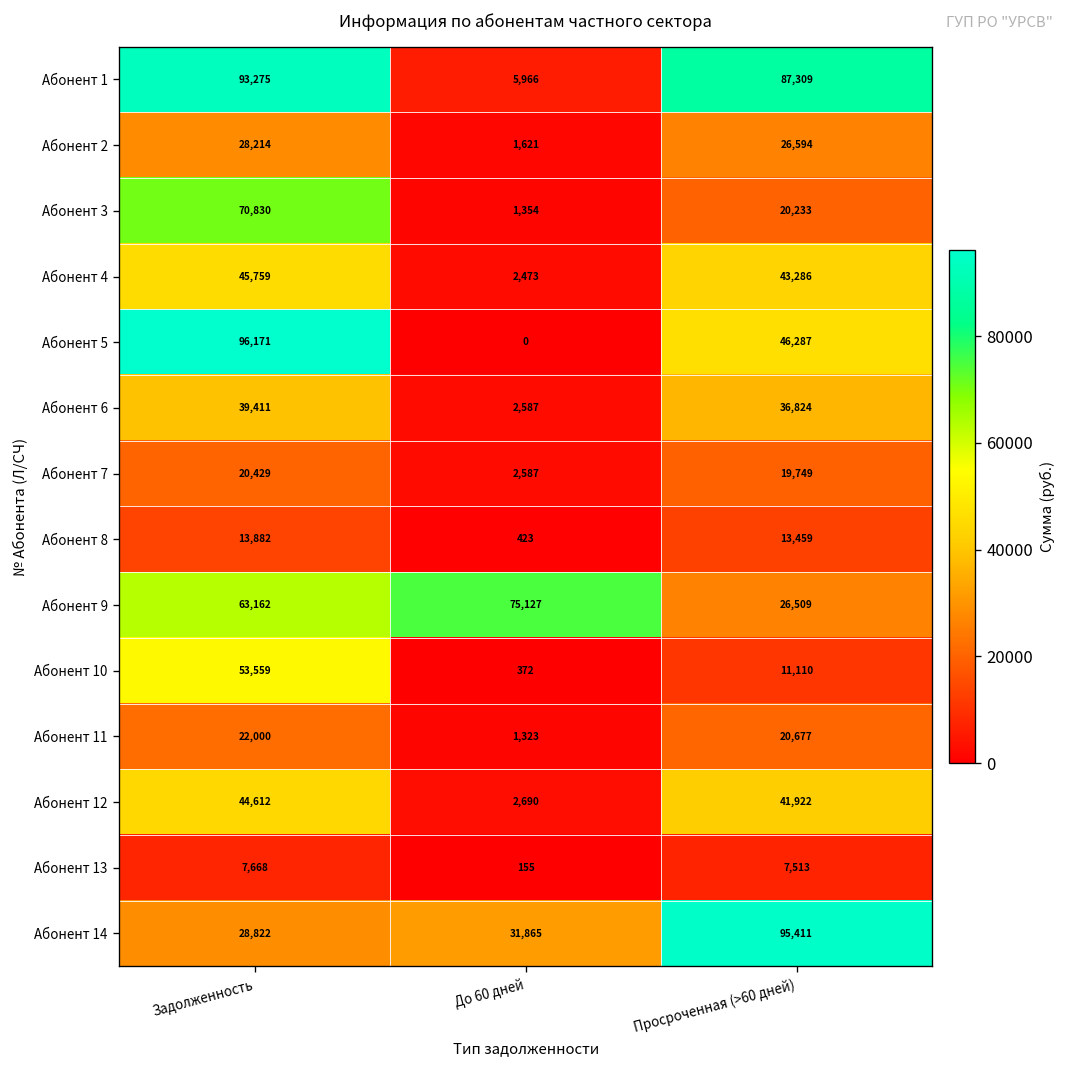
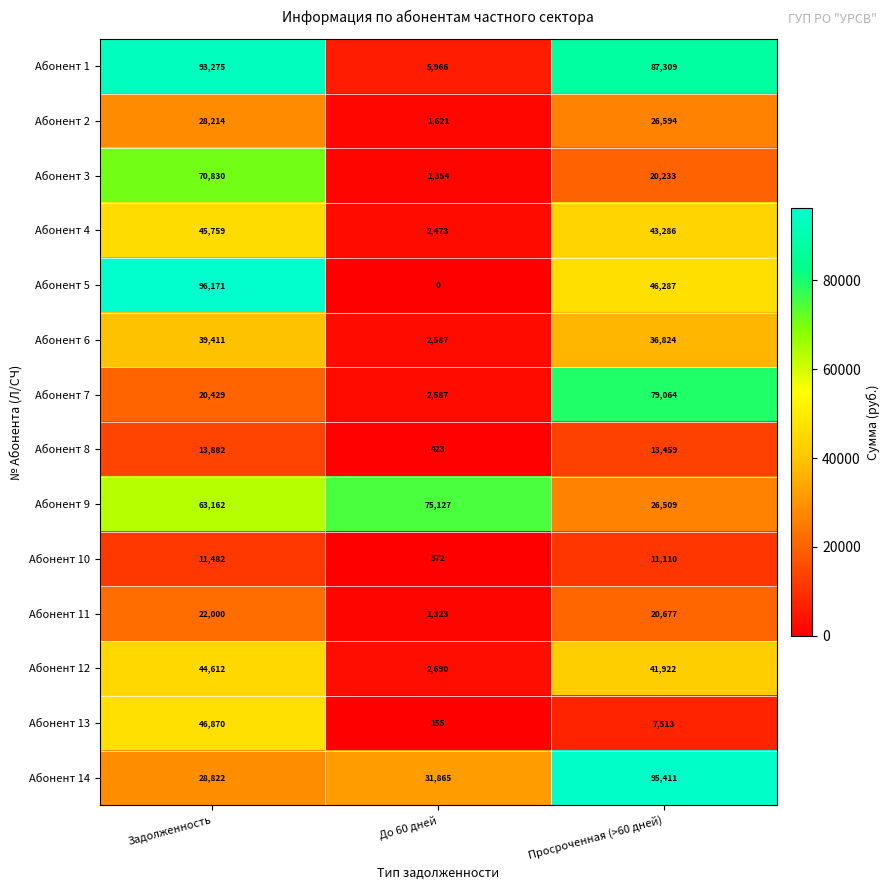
  {
    "Абонент 1": {
      "Задолженность": "93,275",
      "До 60 дней": "5,966",
      "Просроченная (>60 дней)": "87,309"
    },
    "Абонент 2": {
      "Задолженность": "28,214",
      "До 60 дней": "1,621",
      "Просроченная (>60 дней)": "26,594"
    },
    "Абонент 3": {
      "Задолженность": "70,830",
      "До 60 дней": "1,354",
      "Просроченная (>60 дней)": "20,233"
    },
    "Абонент 4": {
      "Задолженность": "45,759",
      "До 60 дней": "2,473",
      "Просроченная (>60 дней)": "43,286"
    },
    "Абонент 5": {
      "Задолженность": "96,171",
      "До 60 дней": "0",
      "Просроченная (>60 дней)": "46,287"
    },
    "Абонент 6": {
      "Задолженность": "39,411",
      "До 60 дней": "2,587",
      "Просроченная (>60 дней)": "36,824"
    },
    "Абонент 7": {
      "Задолженность": "20,429",
      "До 60 дней": "2,587",
-     "Просроченная (>60 дней)": "19,749"
+     "Просроченная (>60 дней)": "79,064"
    },
    "Абонент 8": {
      "Задолженность": "13,882",
      "До 60 дней": "423",
      "Просроченная (>60 дней)": "13,459"
    },
    "Абонент 9": {
      "Задолженность": "63,162",
      "До 60 дней": "75,127",
      "Просроченная (>60 дней)": "26,509"
    },
    "Абонент 10": {
-     "Задолженность": "53,559",
+     "Задолженность": "11,482",
      "До 60 дней": "372",
      "Просроченная (>60 дней)": "11,110"
    },
    "Абонент 11": {
      "Задолженность": "22,000",
      "До 60 дней": "1,323",
      "Просроченная (>60 дней)": "20,677"
    },
    "Абонент 12": {
      "Задолженность": "44,612",
      "До 60 дней": "2,690",
      "Просроченная (>60 дней)": "41,922"
    },
    "Абонент 13": {
-     "Задолженность": "7,668",
+     "Задолженность": "46,870",
      "До 60 дней": "155",
      "Просроченная (>60 дней)": "7,513"
    },
    "Абонент 14": {
      "Задолженность": "28,822",
      "До 60 дней": "31,865",
      "Просроченная (>60 дней)": "95,411"
    }
  }
